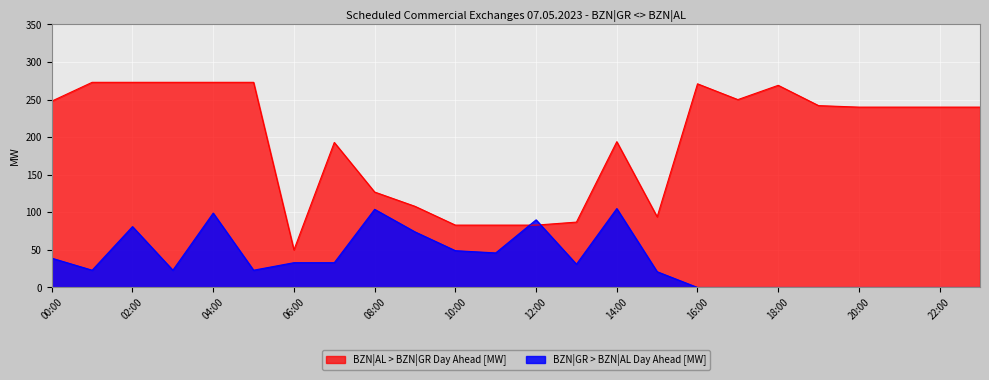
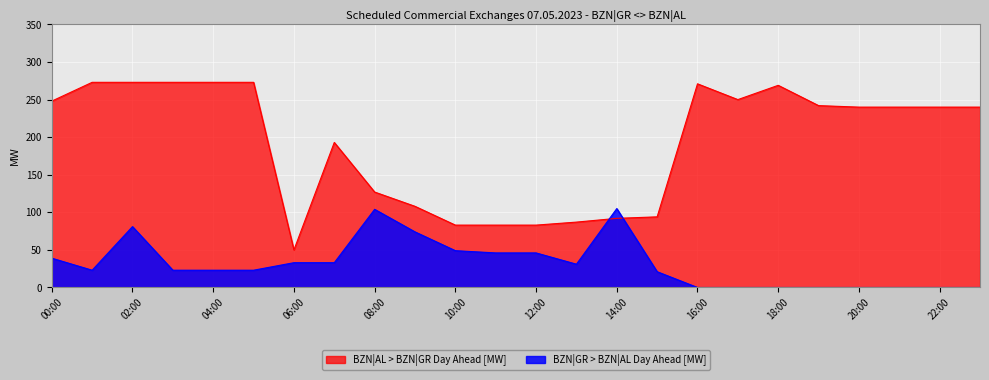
  {
    "BZN|AL > BZN|GR Day Ahead [MW]": {
      "00:00": 250,
      "02:00": 270,
      "04:00": 270,
      "06:00": 50,
      "08:00": 130,
      "10:00": 80,
      "12:00": 80,
-     "14:00": 190,
+     "14:00": 90,
      "16:00": 270,
      "18:00": 270,
      "20:00": 240,
      "22:00": 240
    },
    "BZN|GR > BZN|AL Day Ahead [MW]": {
      "00:00": 40,
      "02:00": 80,
-     "04:00": 100,
+     "04:00": 20,
      "06:00": 30,
      "08:00": 100,
      "10:00": 50,
-     "12:00": 90,
+     "12:00": 50,
      "14:00": 110,
      "16:00": 0,
      "18:00": 0,
      "20:00": 0,
      "22:00": 0
    }
  }
